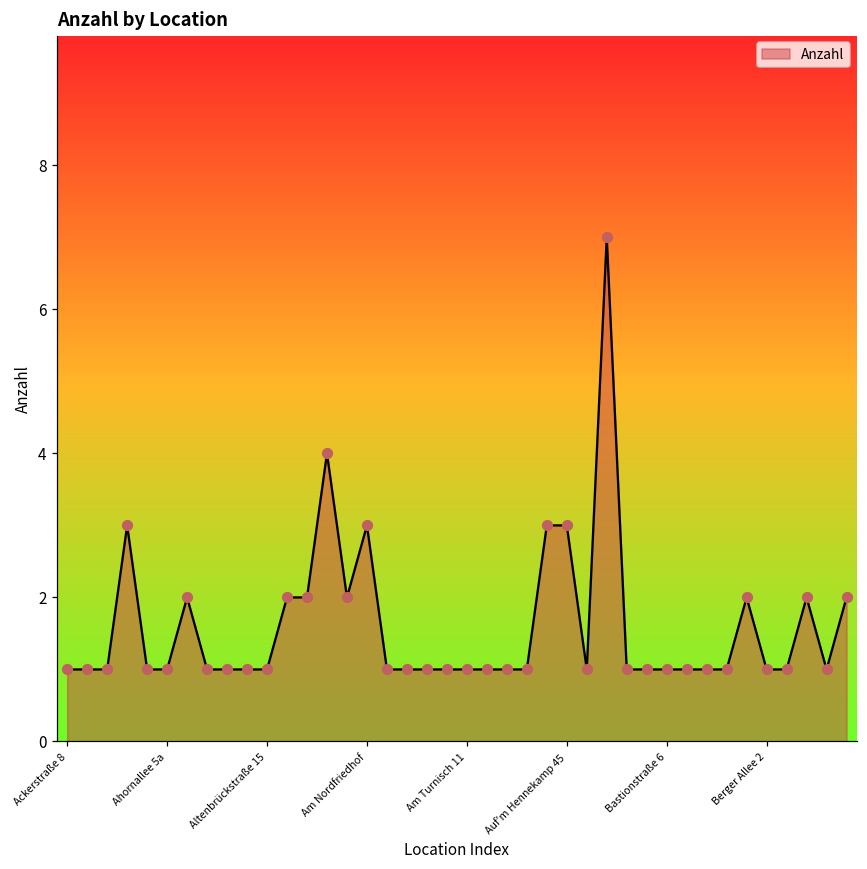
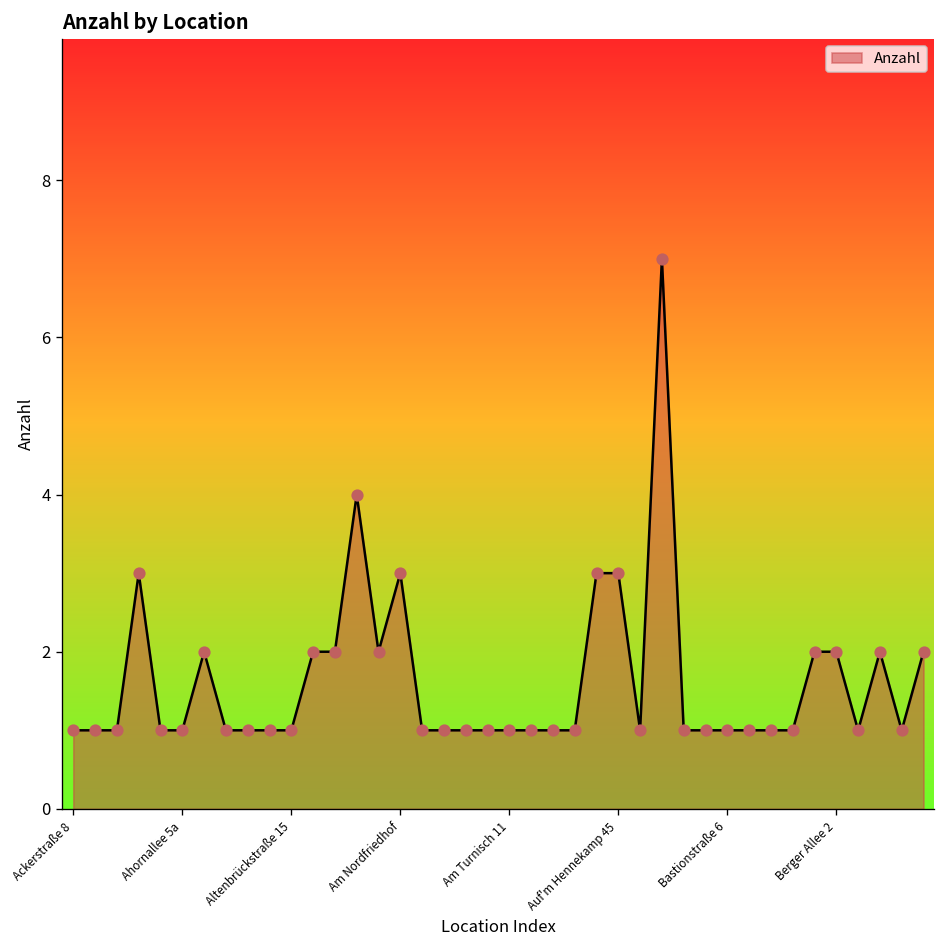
  {
    "Ackerstraße 8": 1,
    "Ahornallee 5a": 1,
    "Altenbrückstraße 15": 1,
    "Am Nordfriedhof": 3,
    "Am Turnisch 11": 1,
    "Auf'm Hennekamp 45": 3,
    "Bastionstraße 6": 1,
-   "Berger Allee 2": 1
+   "Berger Allee 2": 2
  }
